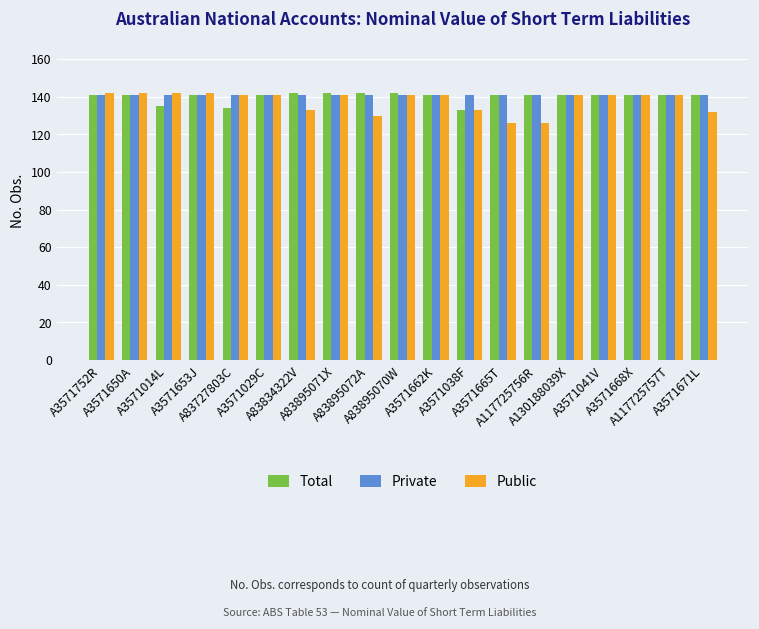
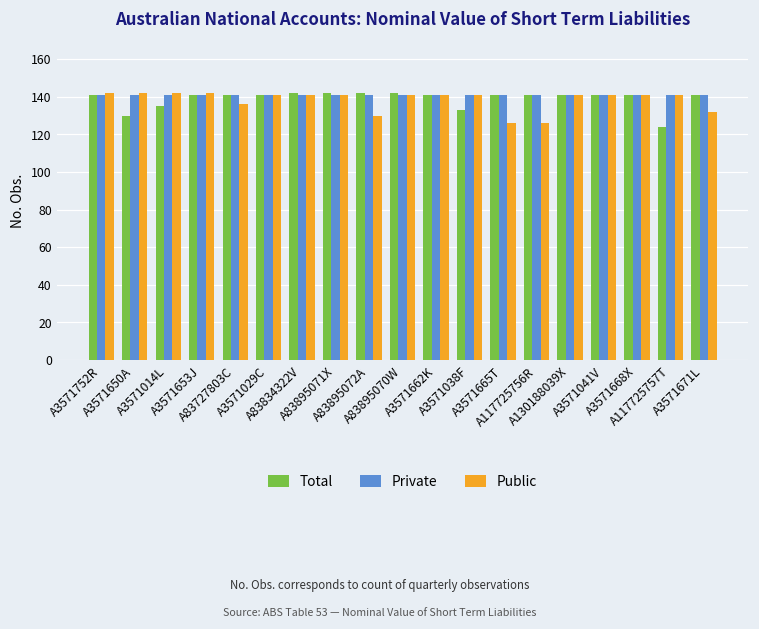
  {
    "Total": {
      "A3571752R": 141,
-     "A3571650A": 141,
+     "A3571650A": 130,
      "A3571014L": 135,
      "A3571653J": 141,
-     "A83727803C": 134,
+     "A83727803C": 141,
      "A3571029C": 141,
      "A83834322V": 142,
      "A83895071X": 142,
      "A83895072A": 142,
      "A83895070W": 142,
      "A3571662K": 141,
      "A3571038F": 133,
      "A3571665T": 141,
      "A117725756R": 141,
      "A130188039X": 141,
      "A3571041V": 141,
      "A3571668X": 141,
-     "A117725757T": 141,
+     "A117725757T": 124,
      "A3571671L": 141
    },
    "Private": {
      "A3571752R": 141,
      "A3571650A": 141,
      "A3571014L": 141,
      "A3571653J": 141,
      "A83727803C": 141,
      "A3571029C": 141,
      "A83834322V": 141,
      "A83895071X": 141,
      "A83895072A": 141,
      "A83895070W": 141,
      "A3571662K": 141,
      "A3571038F": 141,
      "A3571665T": 141,
      "A117725756R": 141,
      "A130188039X": 141,
      "A3571041V": 141,
      "A3571668X": 141,
      "A117725757T": 141,
      "A3571671L": 141
    },
    "Public": {
      "A3571752R": 142,
      "A3571650A": 142,
      "A3571014L": 142,
      "A3571653J": 142,
-     "A83727803C": 141,
+     "A83727803C": 136,
      "A3571029C": 141,
-     "A83834322V": 133,
+     "A83834322V": 141,
      "A83895071X": 141,
      "A83895072A": 130,
      "A83895070W": 141,
      "A3571662K": 141,
-     "A3571038F": 133,
+     "A3571038F": 141,
      "A3571665T": 126,
      "A117725756R": 126,
      "A130188039X": 141,
      "A3571041V": 141,
      "A3571668X": 141,
      "A117725757T": 141,
      "A3571671L": 132
    }
  }
